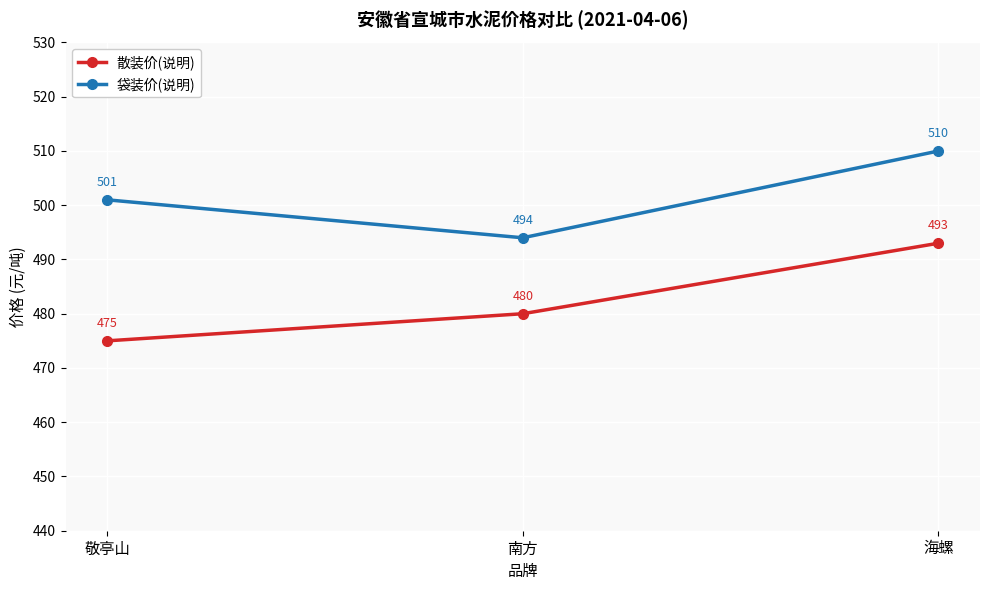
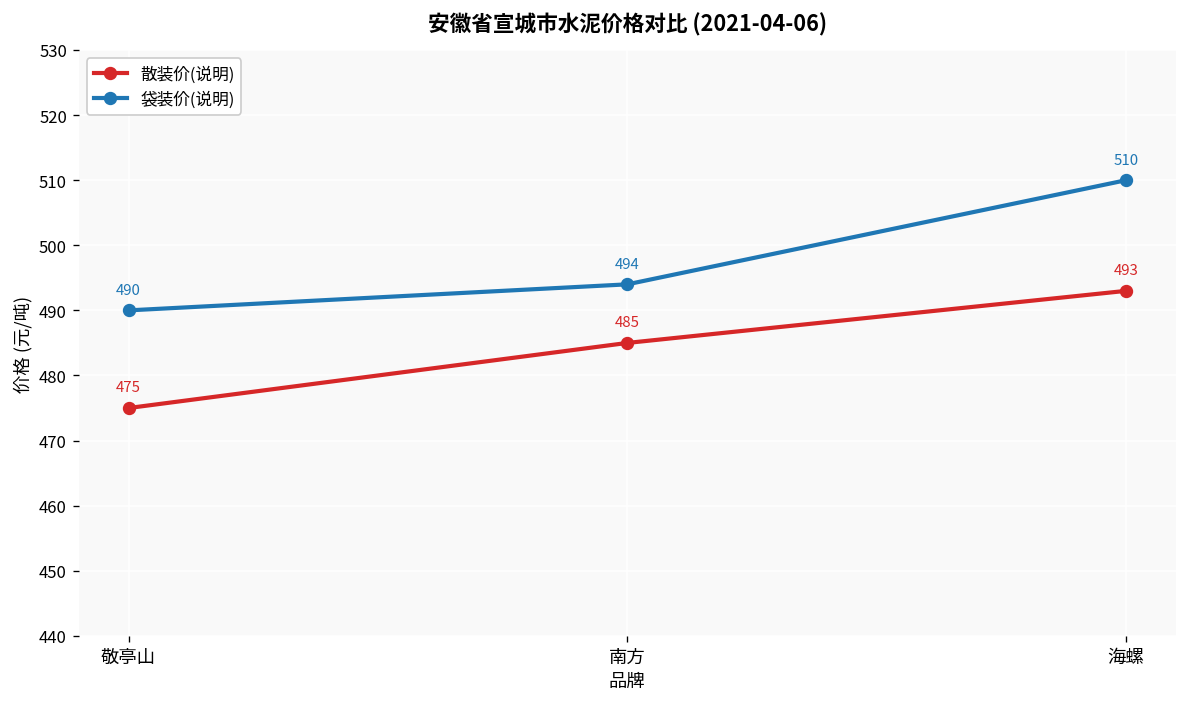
  {
    "散装价(说明)": {
      "敬亭山": 475,
-     "南方": 480,
+     "南方": 485,
      "海螺": 493
    },
    "袋装价(说明)": {
-     "敬亭山": 501,
+     "敬亭山": 490,
      "南方": 494,
      "海螺": 510
    }
  }
